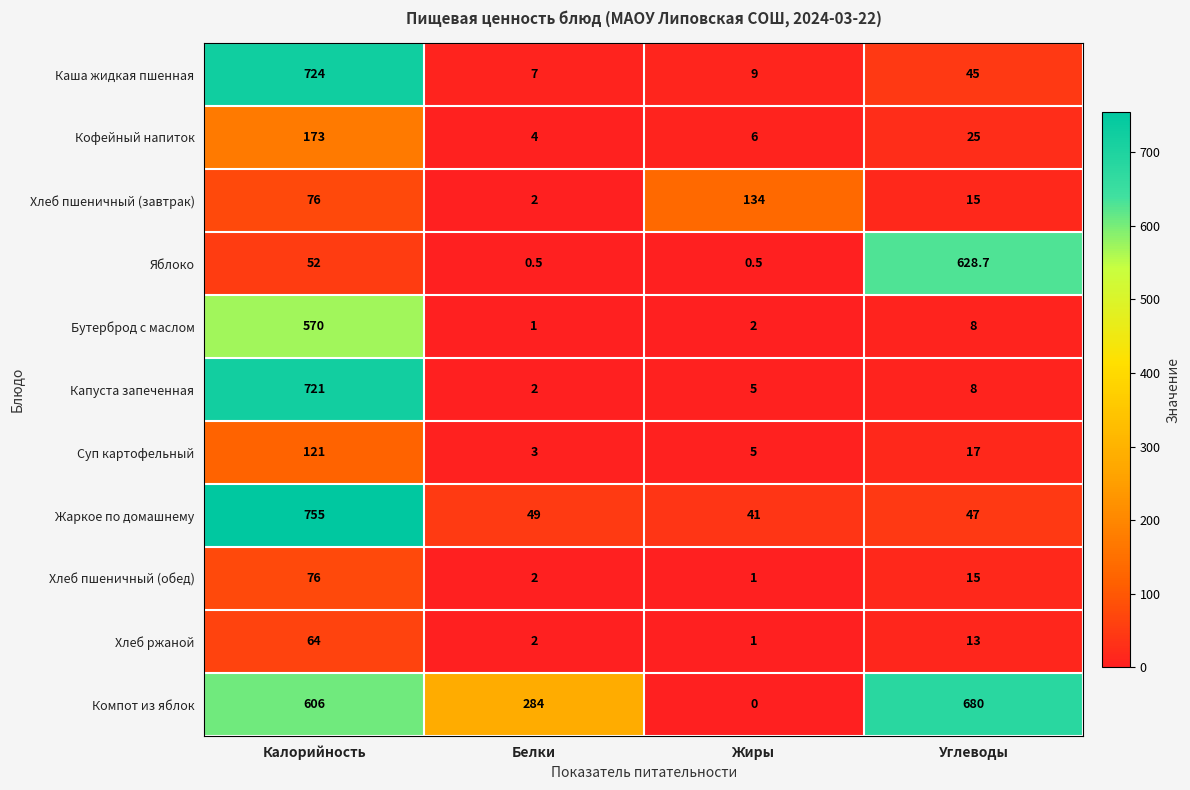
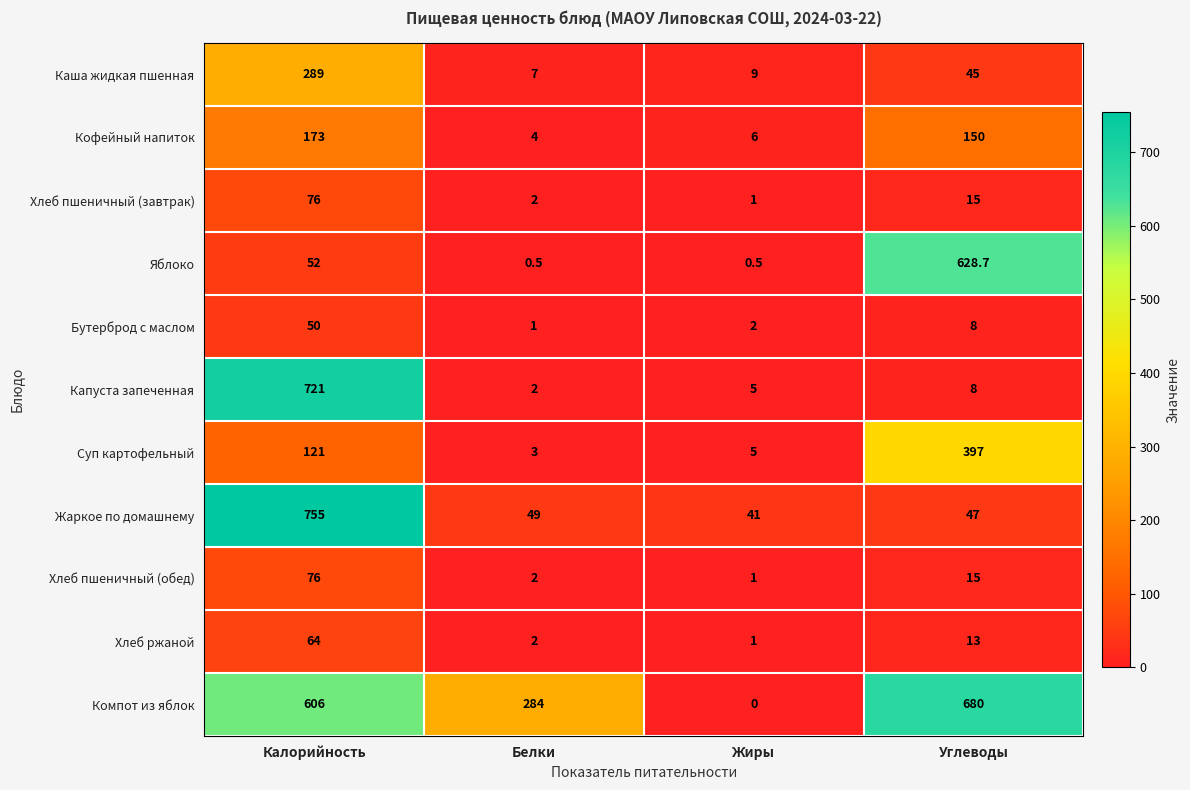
  {
    "Каша жидкая пшенная": {
-     "Калорийность": 724,
+     "Калорийность": 289,
      "Белки": 7,
      "Жиры": 9,
      "Углеводы": 45
    },
    "Кофейный напиток": {
      "Калорийность": 173,
      "Белки": 4,
      "Жиры": 6,
-     "Углеводы": 25
+     "Углеводы": 150
    },
    "Хлеб пшеничный (завтрак)": {
      "Калорийность": 76,
      "Белки": 2,
-     "Жиры": 134,
+     "Жиры": 1,
      "Углеводы": 15
    },
    "Яблоко": {
      "Калорийность": 52,
      "Белки": 0.5,
      "Жиры": 0.5,
      "Углеводы": 628.7
    },
    "Бутерброд с маслом": {
-     "Калорийность": 570,
+     "Калорийность": 50,
      "Белки": 1,
      "Жиры": 2,
      "Углеводы": 8
    },
    "Капуста запеченная": {
      "Калорийность": 721,
      "Белки": 2,
      "Жиры": 5,
      "Углеводы": 8
    },
    "Суп картофельный": {
      "Калорийность": 121,
      "Белки": 3,
      "Жиры": 5,
-     "Углеводы": 17
+     "Углеводы": 397
    },
    "Жаркое по домашнему": {
      "Калорийность": 755,
      "Белки": 49,
      "Жиры": 41,
      "Углеводы": 47
    },
    "Хлеб пшеничный (обед)": {
      "Калорийность": 76,
      "Белки": 2,
      "Жиры": 1,
      "Углеводы": 15
    },
    "Хлеб ржаной": {
      "Калорийность": 64,
      "Белки": 2,
      "Жиры": 1,
      "Углеводы": 13
    },
    "Компот из яблок": {
      "Калорийность": 606,
      "Белки": 284,
      "Жиры": 0,
      "Углеводы": 680
    }
  }
